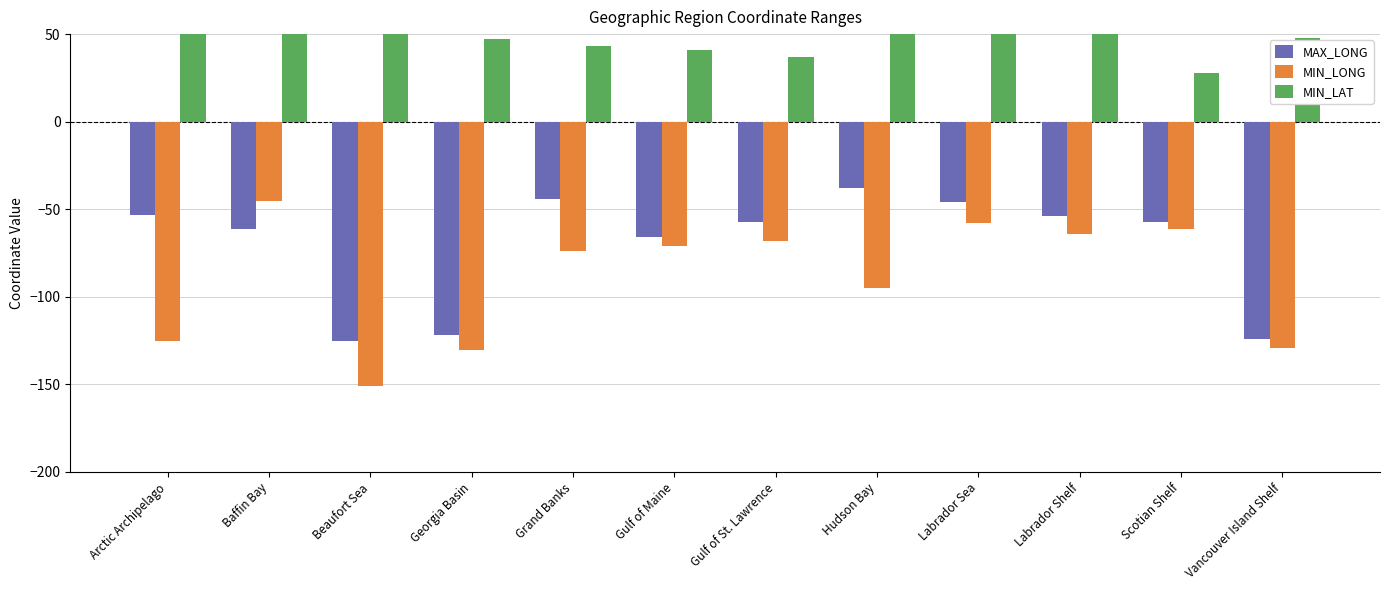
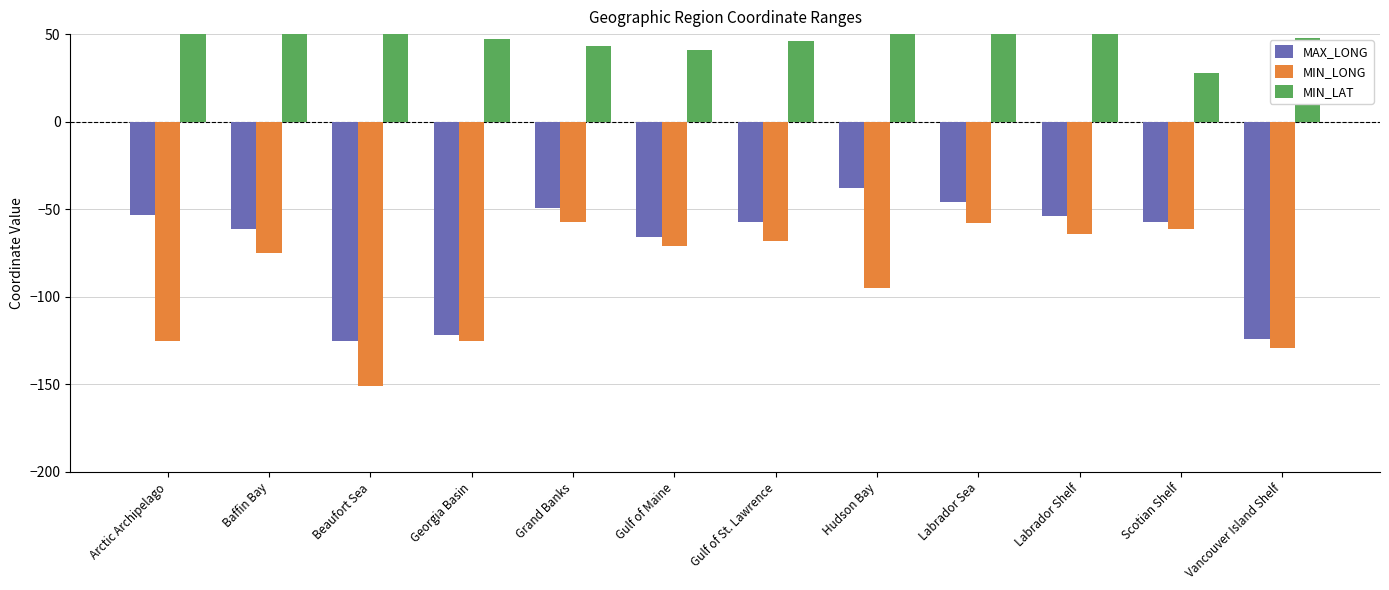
  {
    "MAX_LONG": {
      "Arctic Archipelago": -53,
      "Baffin Bay": -61,
      "Beaufort Sea": -125,
      "Georgia Basin": -122,
-     "Grand Banks": -44,
+     "Grand Banks": -49,
      "Gulf of Maine": -66,
      "Gulf of St. Lawrence": -57,
      "Hudson Bay": -38,
      "Labrador Sea": -46,
      "Labrador Shelf": -54,
      "Scotian Shelf": -57,
      "Vancouver Island Shelf": -124
    },
    "MIN_LONG": {
      "Arctic Archipelago": -125,
-     "Baffin Bay": -45,
+     "Baffin Bay": -75,
      "Beaufort Sea": -151,
-     "Georgia Basin": -130,
-     "Grand Banks": -74,
+     "Georgia Basin": -125,
+     "Grand Banks": -57,
      "Gulf of Maine": -71,
      "Gulf of St. Lawrence": -68,
      "Hudson Bay": -95,
      "Labrador Sea": -58,
      "Labrador Shelf": -64,
      "Scotian Shelf": -61,
      "Vancouver Island Shelf": -129
    },
    "MIN_LAT": {
      "Georgia Basin": 47,
      "Grand Banks": 43,
      "Gulf of Maine": 41,
-     "Gulf of St. Lawrence": 37,
+     "Gulf of St. Lawrence": 46,
      "Hudson Bay": 51,
      "Scotian Shelf": 28,
      "Vancouver Island Shelf": 48
    }
  }
